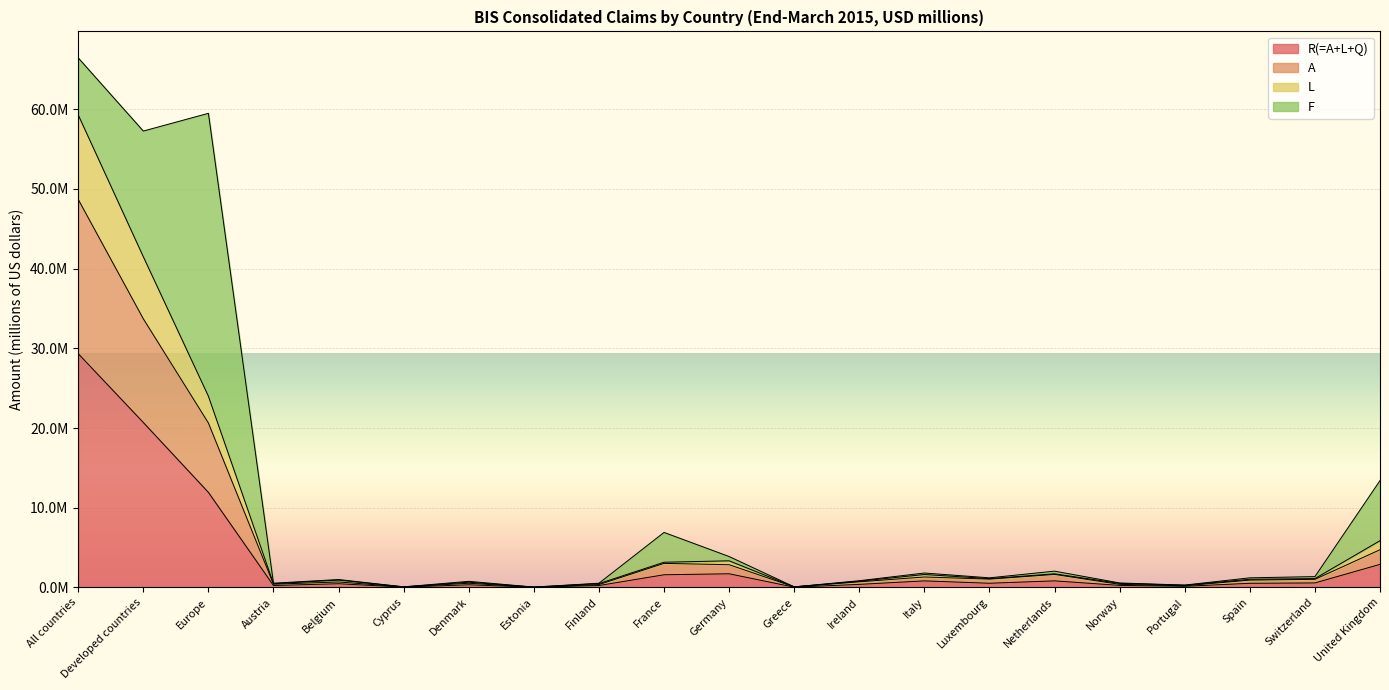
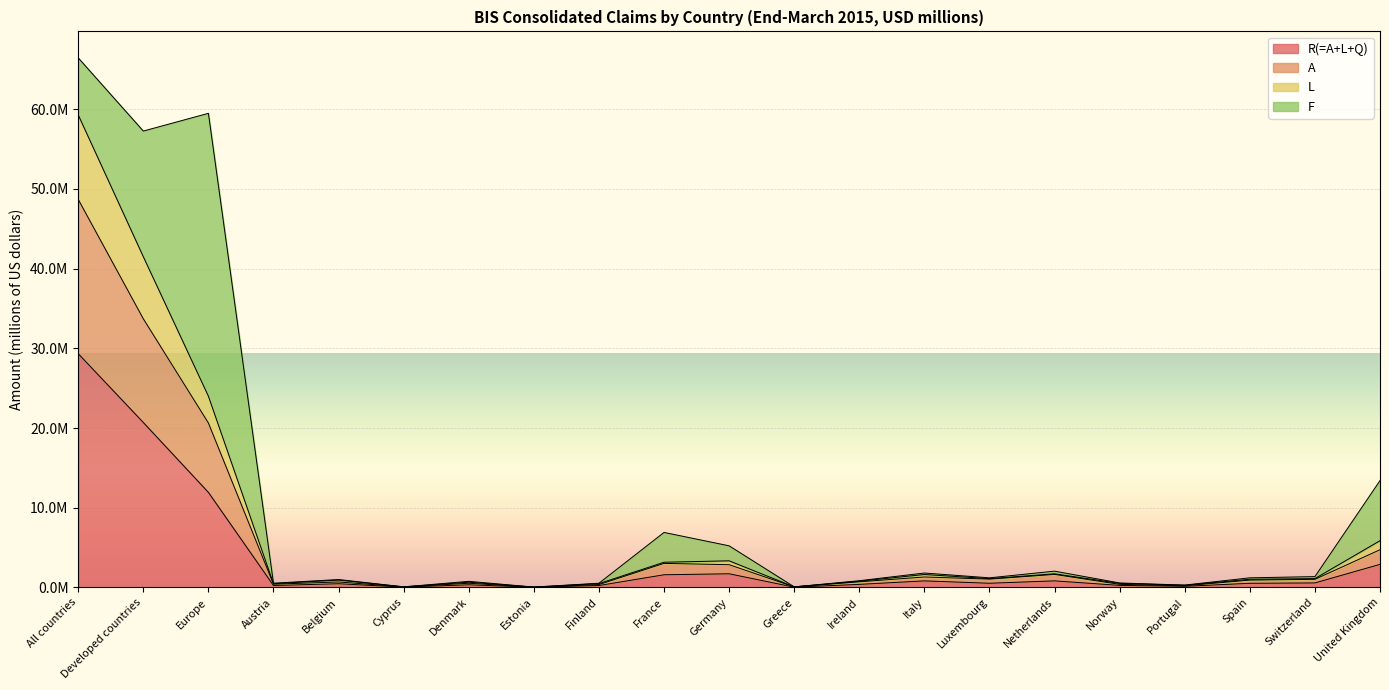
  {
    "F": {
      "All countries": 7000000,
      "Developed countries": 16000000,
      "Europe": 36000000,
      "France": 4000000,
-     "Germany": 1000000,
+     "Germany": 2000000,
      "Netherlands": 0,
      "United Kingdom": 8000000
    }
  }
